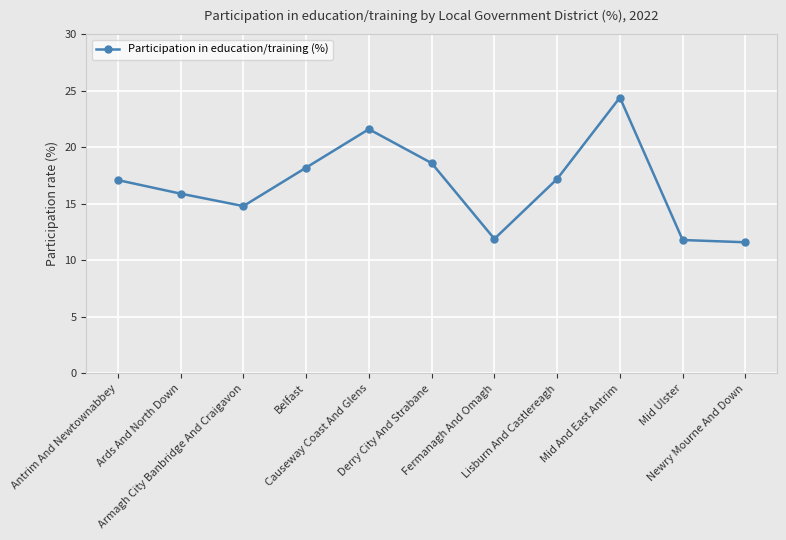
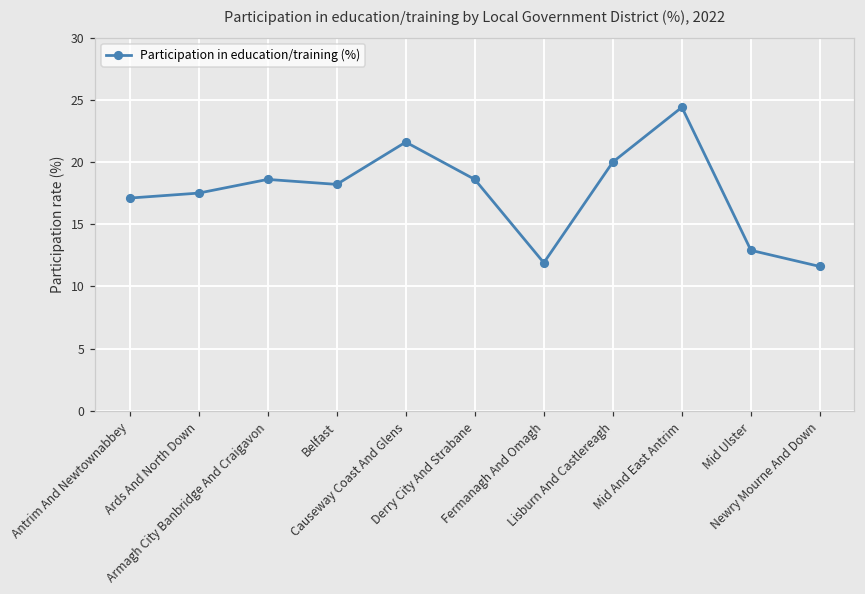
  {
    "Antrim And Newtownabbey": 17.1,
-   "Ards And North Down": 15.9,
-   "Armagh City Banbridge And Craigavon": 14.8,
+   "Ards And North Down": 17.5,
+   "Armagh City Banbridge And Craigavon": 18.6,
    "Belfast": 18.2,
    "Causeway Coast And Glens": 21.6,
    "Derry City And Strabane": 18.6,
    "Fermanagh And Omagh": 11.9,
-   "Lisburn And Castlereagh": 17.2,
+   "Lisburn And Castlereagh": 20.0,
    "Mid And East Antrim": 24.4,
-   "Mid Ulster": 11.8,
+   "Mid Ulster": 12.9,
    "Newry Mourne And Down": 11.6
  }
